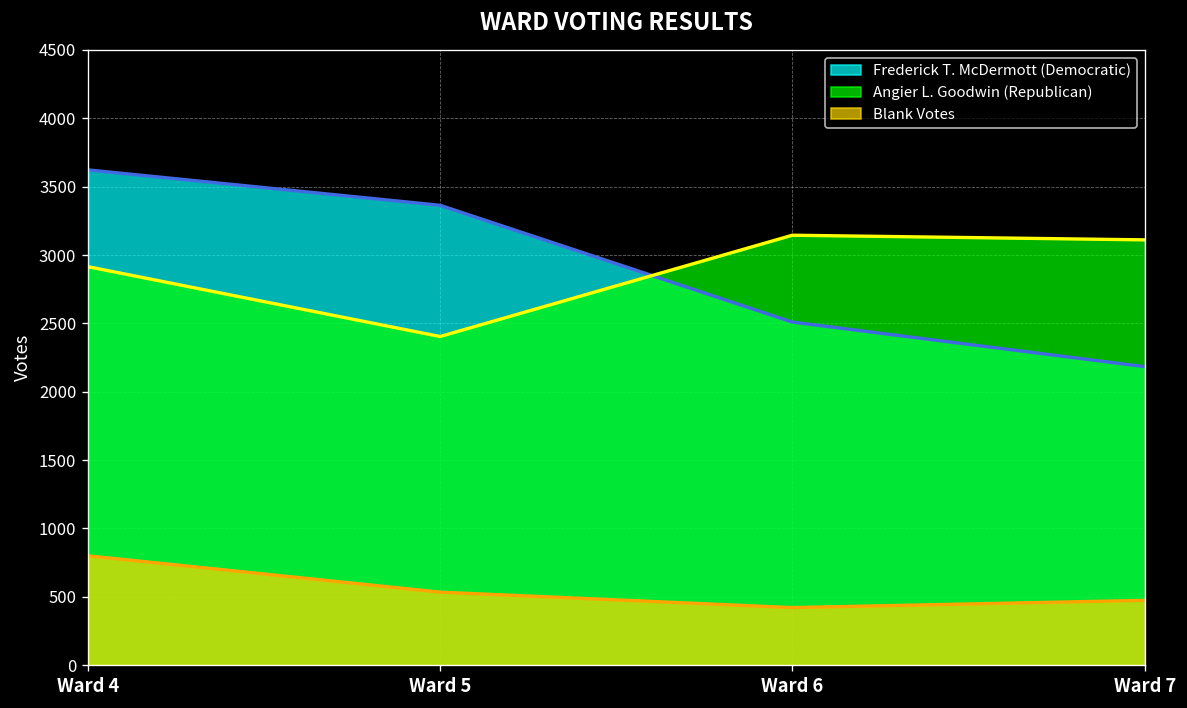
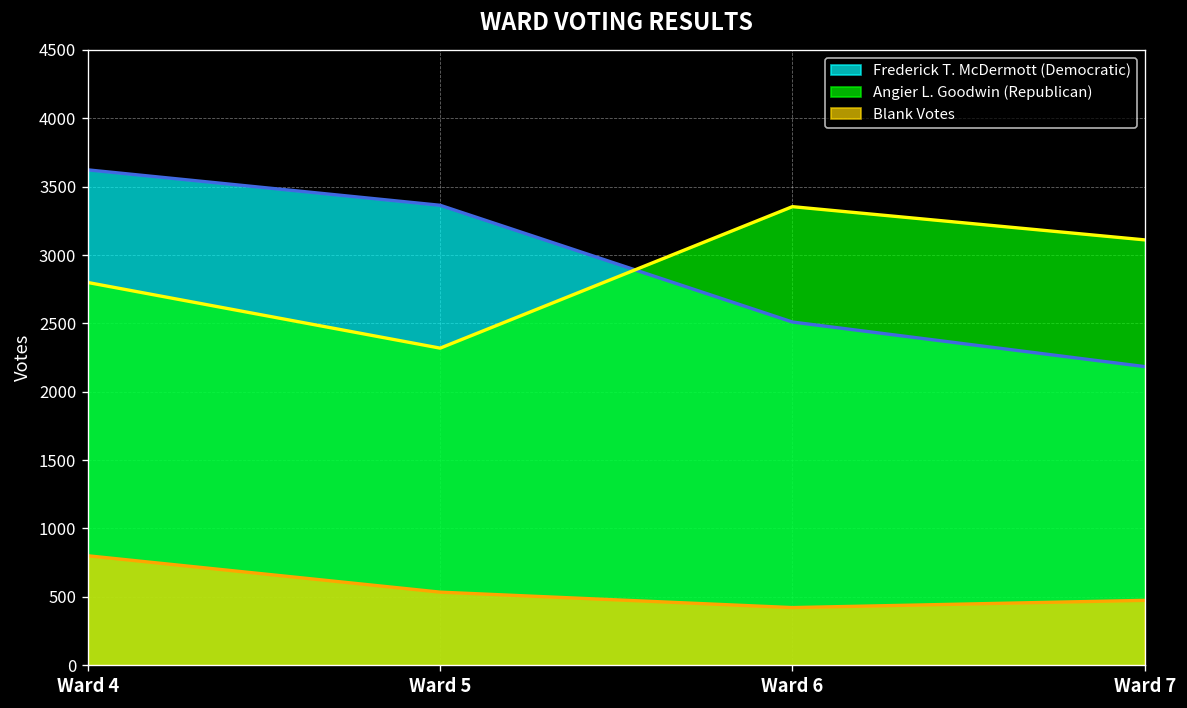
  {
    "Frederick T. McDermott (Democratic)": {
      "Ward 4": 3620,
      "Ward 5": 3360,
      "Ward 6": 2510,
      "Ward 7": 2180
    },
    "Angier L. Goodwin (Republican)": {
-     "Ward 4": 2920,
-     "Ward 5": 2400,
-     "Ward 6": 3150,
+     "Ward 4": 2800,
+     "Ward 5": 2320,
+     "Ward 6": 3350,
      "Ward 7": 3110
    },
    "Blank Votes": {
      "Ward 4": 800,
      "Ward 5": 530,
      "Ward 6": 420,
      "Ward 7": 470
    }
  }
